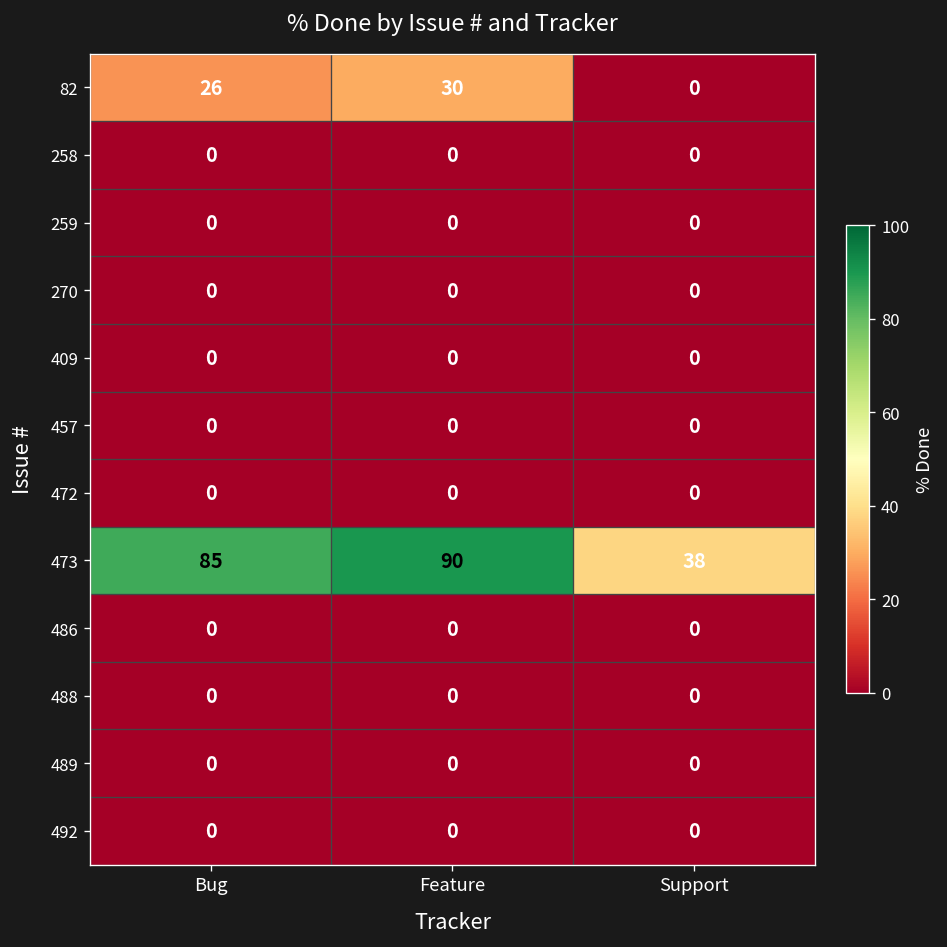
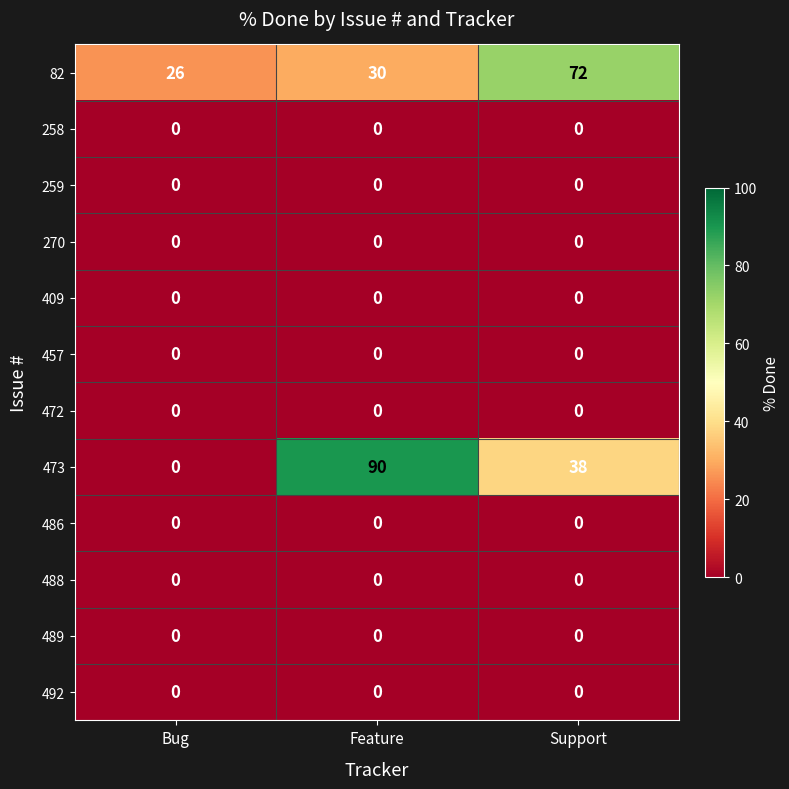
  {
    "82": {
      "Bug": 26,
      "Feature": 30,
-     "Support": 0
+     "Support": 72
    },
    "258": {
      "Bug": 0,
      "Feature": 0,
      "Support": 0
    },
    "259": {
      "Bug": 0,
      "Feature": 0,
      "Support": 0
    },
    "270": {
      "Bug": 0,
      "Feature": 0,
      "Support": 0
    },
    "409": {
      "Bug": 0,
      "Feature": 0,
      "Support": 0
    },
    "457": {
      "Bug": 0,
      "Feature": 0,
      "Support": 0
    },
    "472": {
      "Bug": 0,
      "Feature": 0,
      "Support": 0
    },
    "473": {
-     "Bug": 85,
+     "Bug": 0,
      "Feature": 90,
      "Support": 38
    },
    "486": {
      "Bug": 0,
      "Feature": 0,
      "Support": 0
    },
    "488": {
      "Bug": 0,
      "Feature": 0,
      "Support": 0
    },
    "489": {
      "Bug": 0,
      "Feature": 0,
      "Support": 0
    },
    "492": {
      "Bug": 0,
      "Feature": 0,
      "Support": 0
    }
  }
